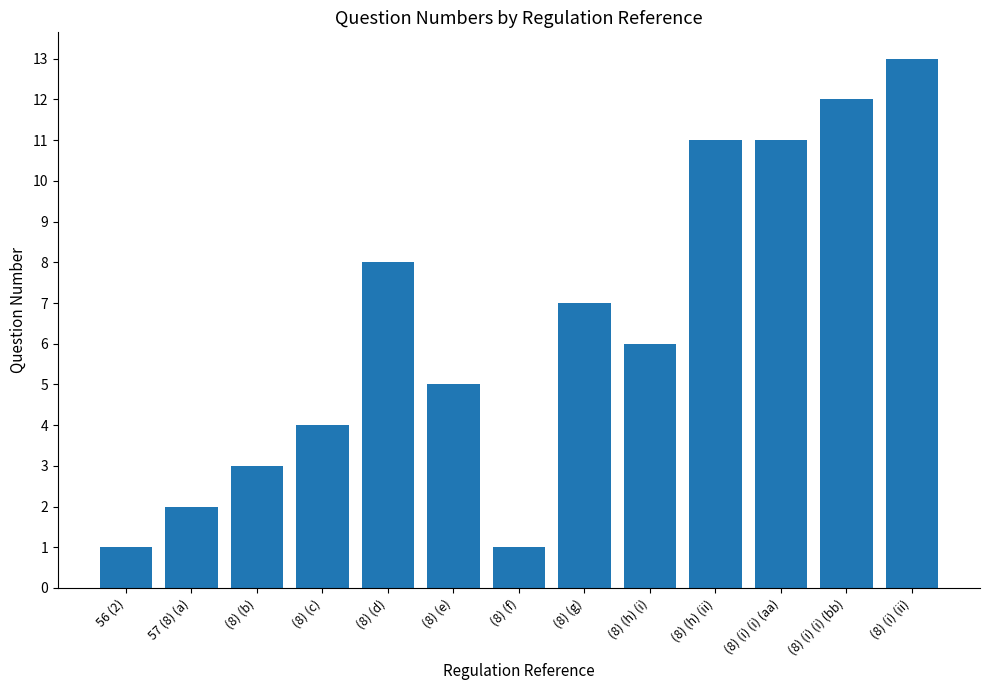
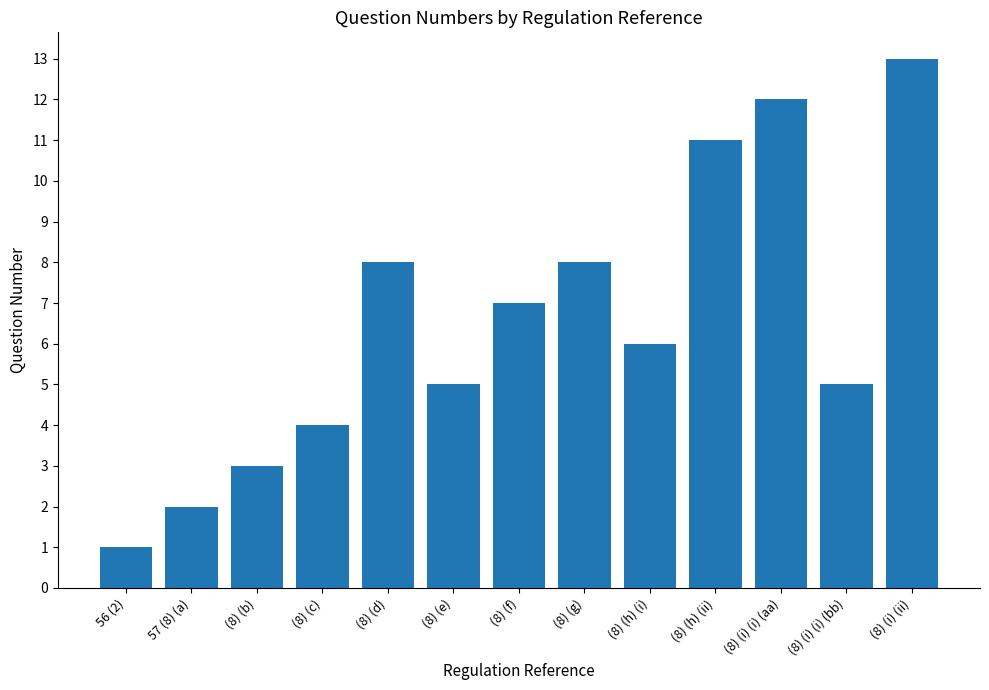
  {
    "56 (2)": 1,
    "57 (8) (a)": 2,
    "(8) (b)": 3,
    "(8) (c)": 4,
    "(8) (d)": 8,
    "(8) (e)": 5,
-   "(8) (f)": 1,
-   "(8) (g)": 7,
+   "(8) (f)": 7,
+   "(8) (g)": 8,
    "(8) (h) (i)": 6,
    "(8) (h) (ii)": 11,
-   "(8) (i) (i) (aa)": 11,
-   "(8) (i) (i) (bb)": 12,
+   "(8) (i) (i) (aa)": 12,
+   "(8) (i) (i) (bb)": 5,
    "(8) (i) (ii)": 13
  }
